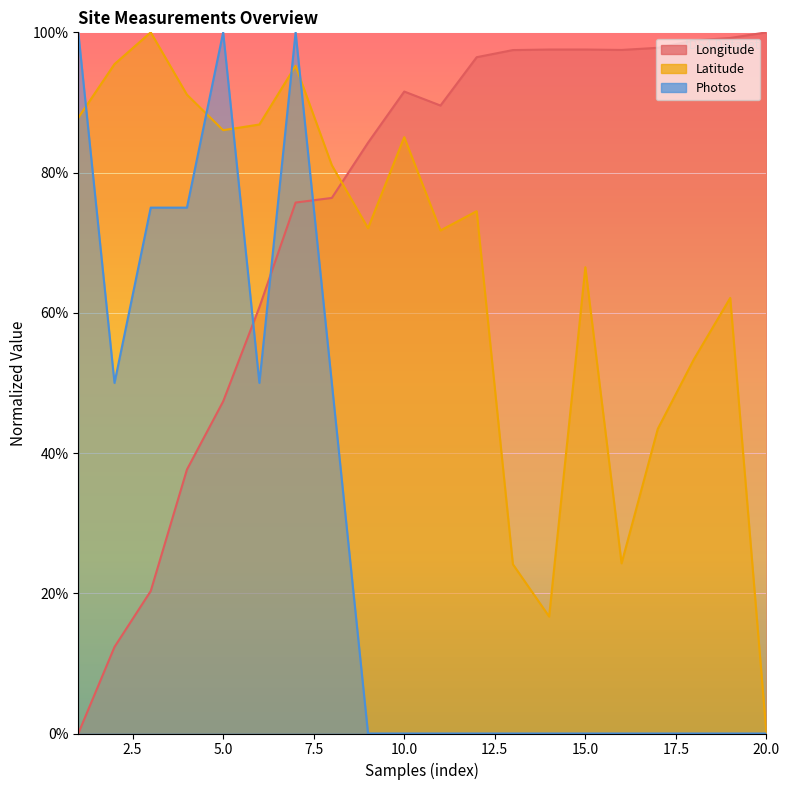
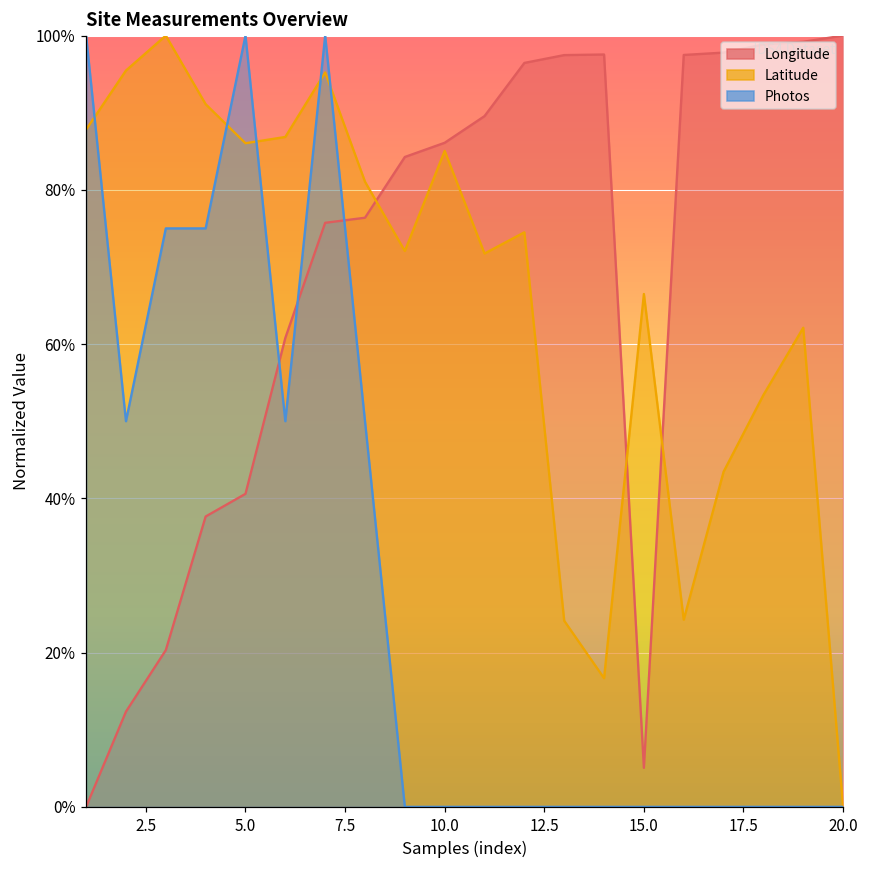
  {
    "Longitude": {
-     "5.0": "47%",
-     "10.0": "92%",
-     "15.0": "98%",
+     "5.0": "41%",
+     "10.0": "86%",
+     "15.0": "5%",
      "20.0": "100%"
    },
    "Latitude": {
      "5.0": "86%",
      "10.0": "85%",
      "15.0": "66%"
    },
    "Photos": {
      "5.0": "100%",
      "10.0": "0%",
      "15.0": "0%"
    }
  }
